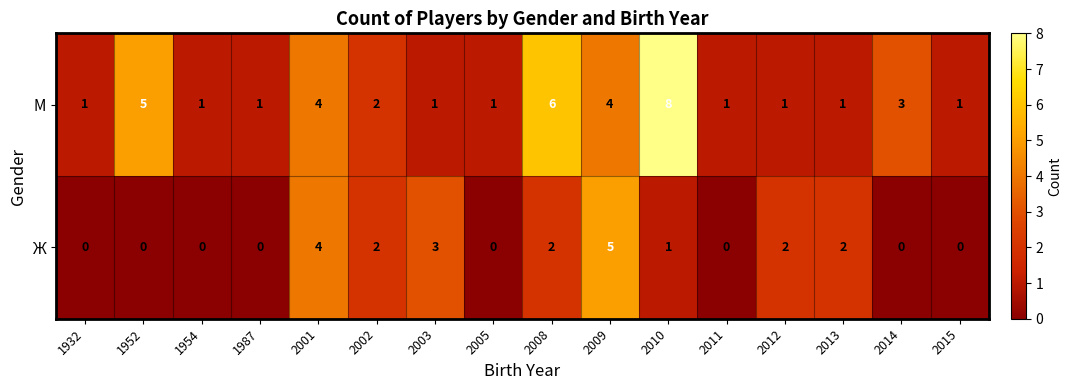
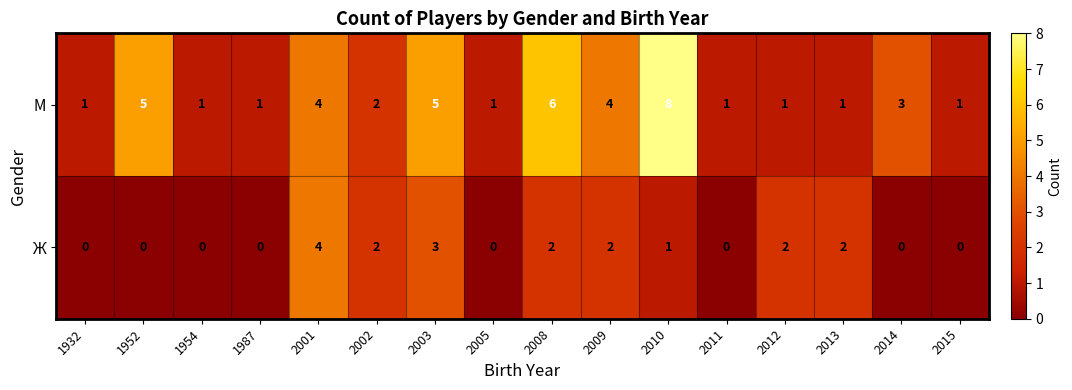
  {
    "М": {
      "1932": 1,
      "1952": 5,
      "1954": 1,
      "1987": 1,
      "2001": 4,
      "2002": 2,
-     "2003": 1,
+     "2003": 5,
      "2005": 1,
      "2008": 6,
      "2009": 4,
      "2010": 8,
      "2011": 1,
      "2012": 1,
      "2013": 1,
      "2014": 3,
      "2015": 1
    },
    "Ж": {
      "1932": 0,
      "1952": 0,
      "1954": 0,
      "1987": 0,
      "2001": 4,
      "2002": 2,
      "2003": 3,
      "2005": 0,
      "2008": 2,
-     "2009": 5,
+     "2009": 2,
      "2010": 1,
      "2011": 0,
      "2012": 2,
      "2013": 2,
      "2014": 0,
      "2015": 0
    }
  }
